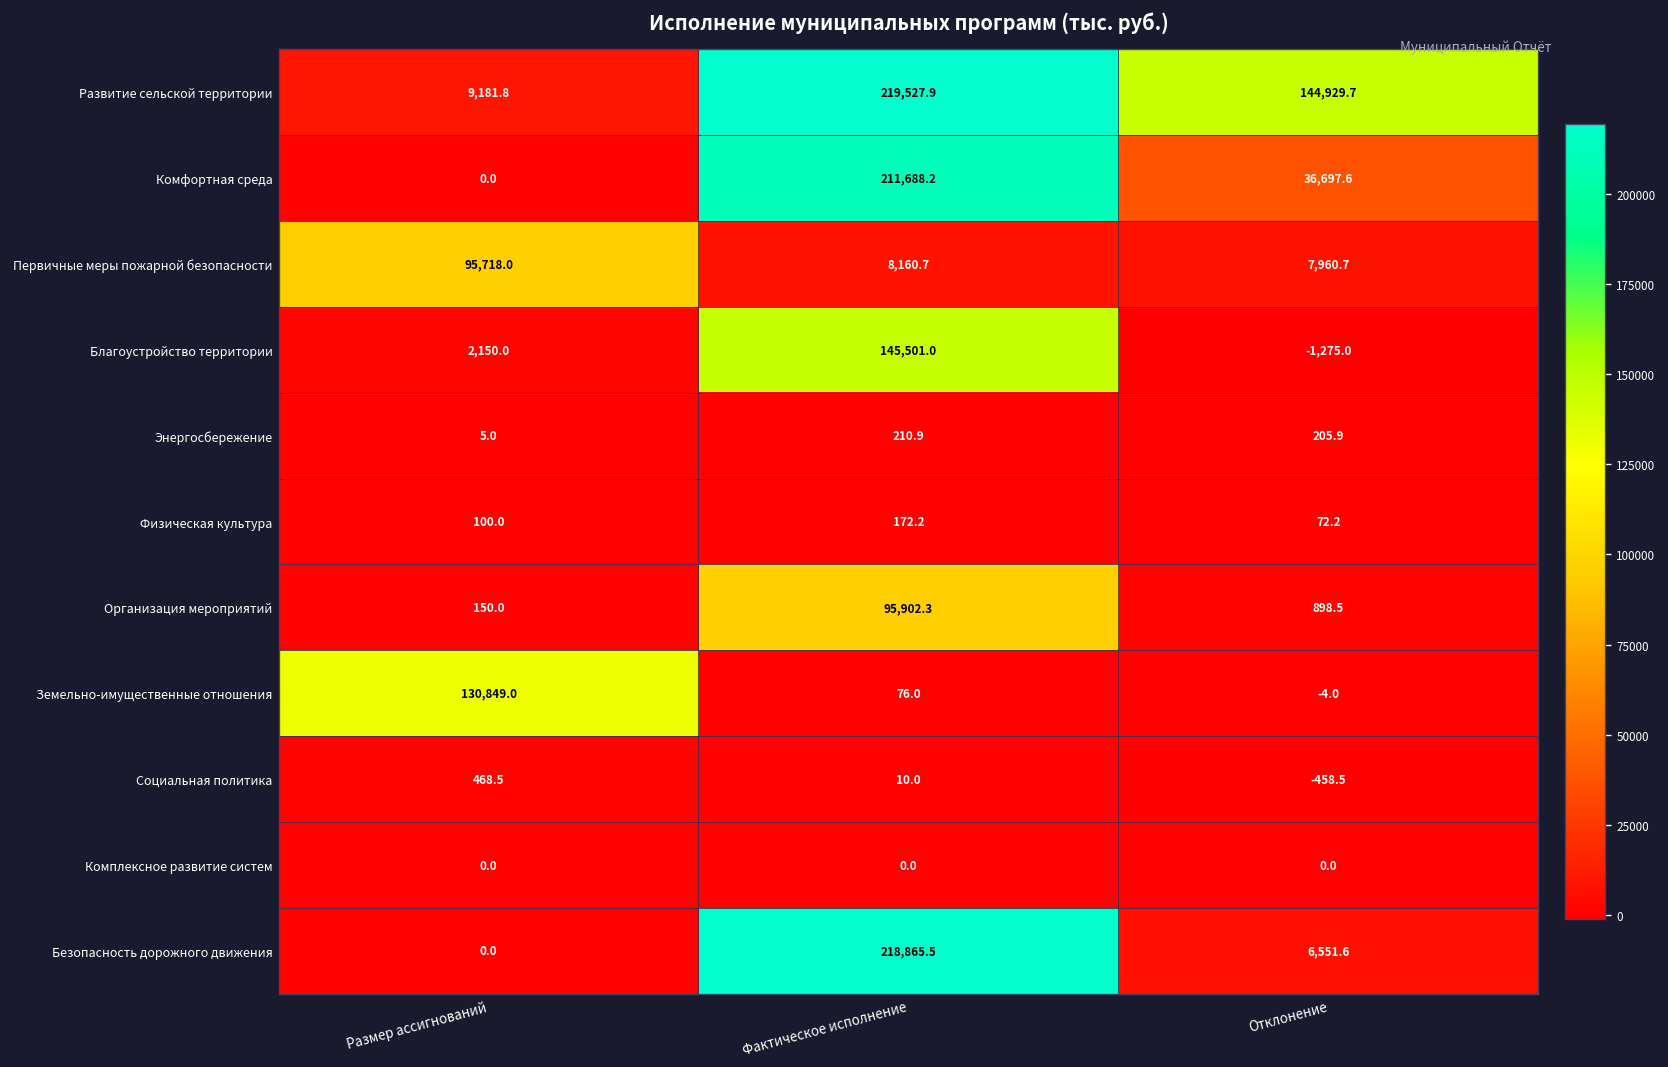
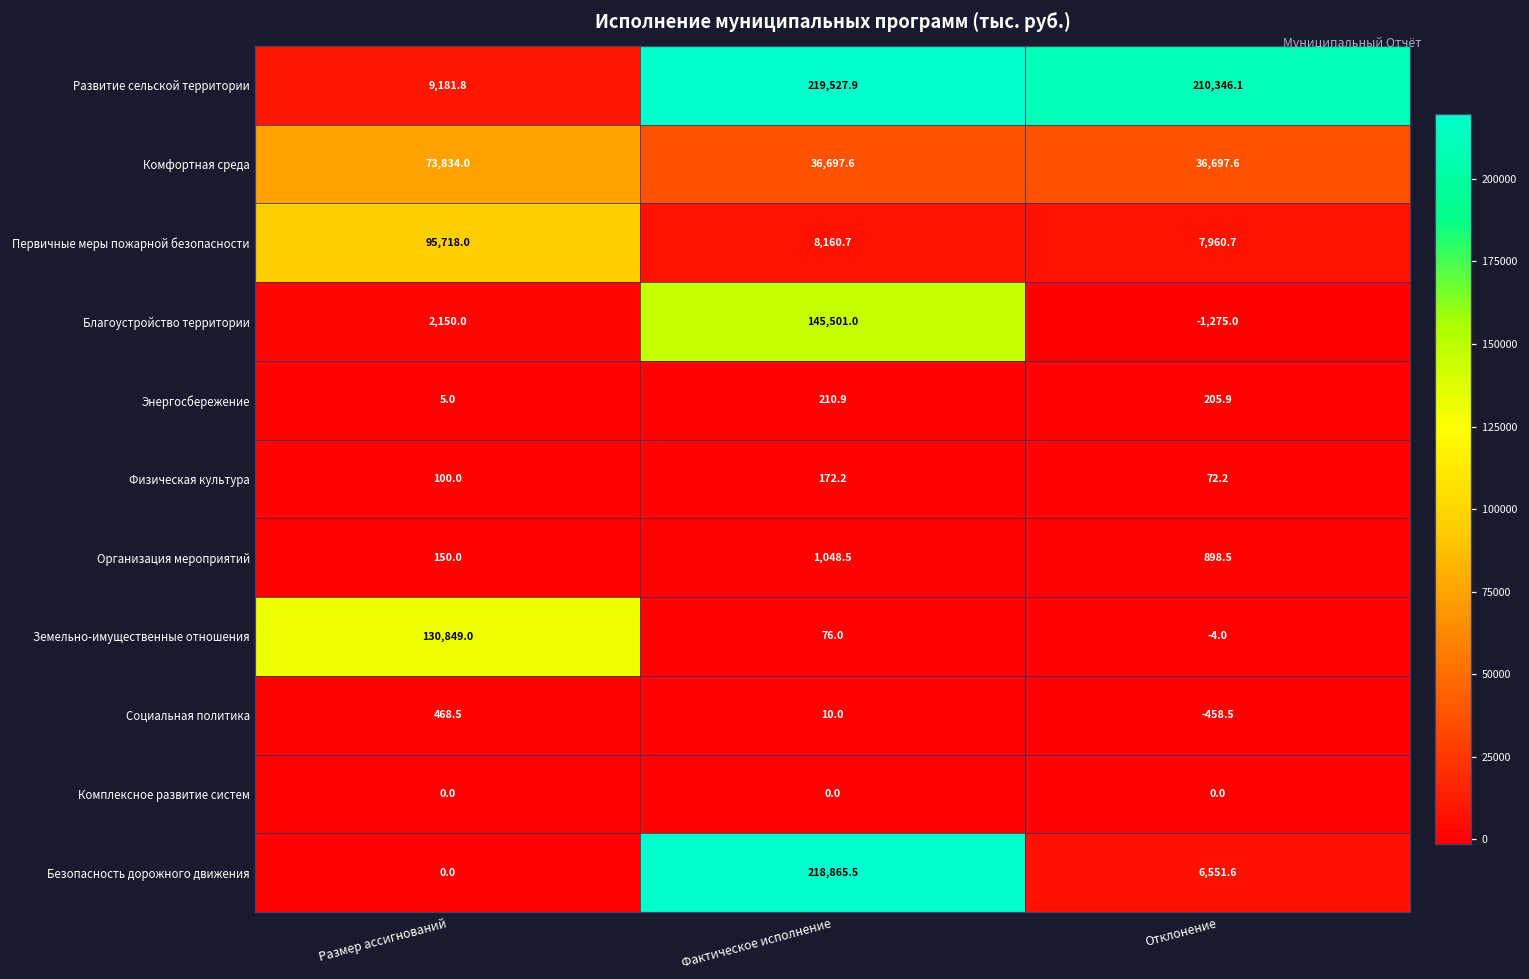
  {
    "Развитие сельской территории": {
      "Размер ассигнований": "9,181.8",
      "Фактическое исполнение": "219,527.9",
-     "Отклонение": "144,929.7"
+     "Отклонение": "210,346.1"
    },
    "Комфортная среда": {
-     "Размер ассигнований": "0.0",
-     "Фактическое исполнение": "211,688.2",
+     "Размер ассигнований": "73,834.0",
+     "Фактическое исполнение": "36,697.6",
      "Отклонение": "36,697.6"
    },
    "Первичные меры пожарной безопасности": {
      "Размер ассигнований": "95,718.0",
      "Фактическое исполнение": "8,160.7",
      "Отклонение": "7,960.7"
    },
    "Благоустройство территории": {
      "Размер ассигнований": "2,150.0",
      "Фактическое исполнение": "145,501.0",
      "Отклонение": "-1,275.0"
    },
    "Энергосбережение": {
      "Размер ассигнований": "5.0",
      "Фактическое исполнение": "210.9",
      "Отклонение": "205.9"
    },
    "Физическая культура": {
      "Размер ассигнований": "100.0",
      "Фактическое исполнение": "172.2",
      "Отклонение": "72.2"
    },
    "Организация мероприятий": {
      "Размер ассигнований": "150.0",
-     "Фактическое исполнение": "95,902.3",
+     "Фактическое исполнение": "1,048.5",
      "Отклонение": "898.5"
    },
    "Земельно-имущественные отношения": {
      "Размер ассигнований": "130,849.0",
      "Фактическое исполнение": "76.0",
      "Отклонение": "-4.0"
    },
    "Социальная политика": {
      "Размер ассигнований": "468.5",
      "Фактическое исполнение": "10.0",
      "Отклонение": "-458.5"
    },
    "Комплексное развитие систем": {
      "Размер ассигнований": "0.0",
      "Фактическое исполнение": "0.0",
      "Отклонение": "0.0"
    },
    "Безопасность дорожного движения": {
      "Размер ассигнований": "0.0",
      "Фактическое исполнение": "218,865.5",
      "Отклонение": "6,551.6"
    }
  }
